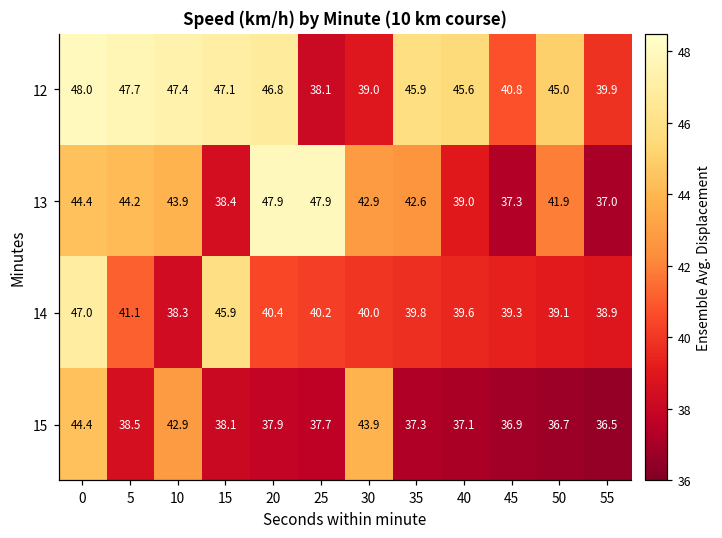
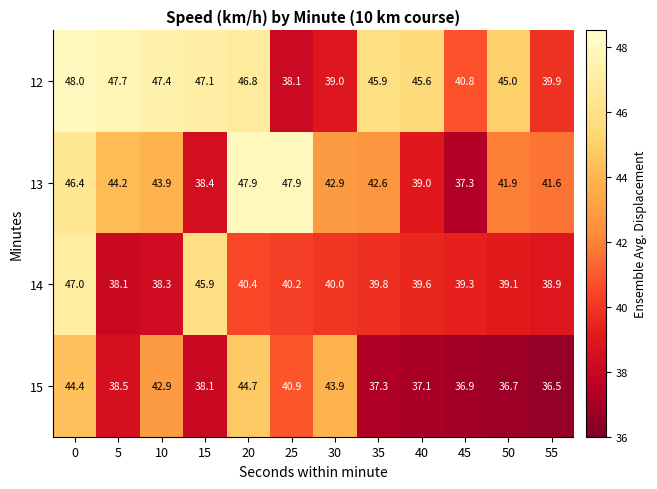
  {
    "12": {
      "0": 48.0,
      "5": 47.7,
      "10": 47.4,
      "15": 47.1,
      "20": 46.8,
      "25": 38.1,
      "30": 39.0,
      "35": 45.9,
      "40": 45.6,
      "45": 40.8,
      "50": 45.0,
      "55": 39.9
    },
    "13": {
-     "0": 44.4,
+     "0": 46.4,
      "5": 44.2,
      "10": 43.9,
      "15": 38.4,
      "20": 47.9,
      "25": 47.9,
      "30": 42.9,
      "35": 42.6,
      "40": 39.0,
      "45": 37.3,
      "50": 41.9,
-     "55": 37.0
+     "55": 41.6
    },
    "14": {
      "0": 47.0,
-     "5": 41.1,
+     "5": 38.1,
      "10": 38.3,
      "15": 45.9,
      "20": 40.4,
      "25": 40.2,
      "30": 40.0,
      "35": 39.8,
      "40": 39.6,
      "45": 39.3,
      "50": 39.1,
      "55": 38.9
    },
    "15": {
      "0": 44.4,
      "5": 38.5,
      "10": 42.9,
      "15": 38.1,
-     "20": 37.9,
-     "25": 37.7,
+     "20": 44.7,
+     "25": 40.9,
      "30": 43.9,
      "35": 37.3,
      "40": 37.1,
      "45": 36.9,
      "50": 36.7,
      "55": 36.5
    }
  }
